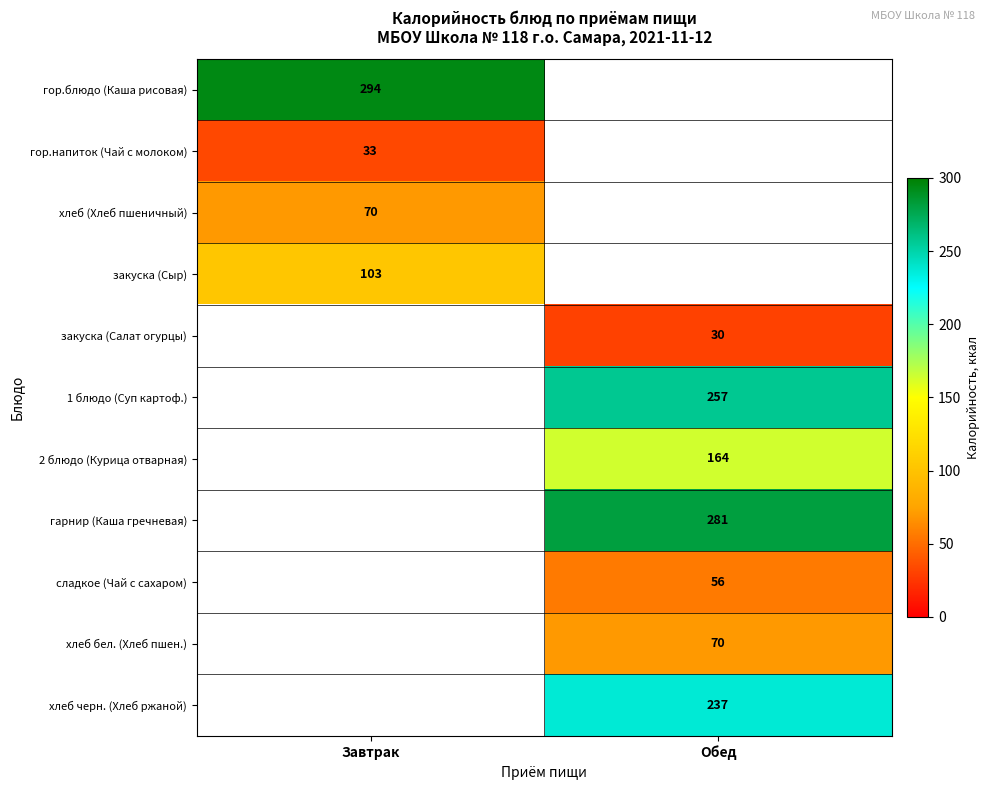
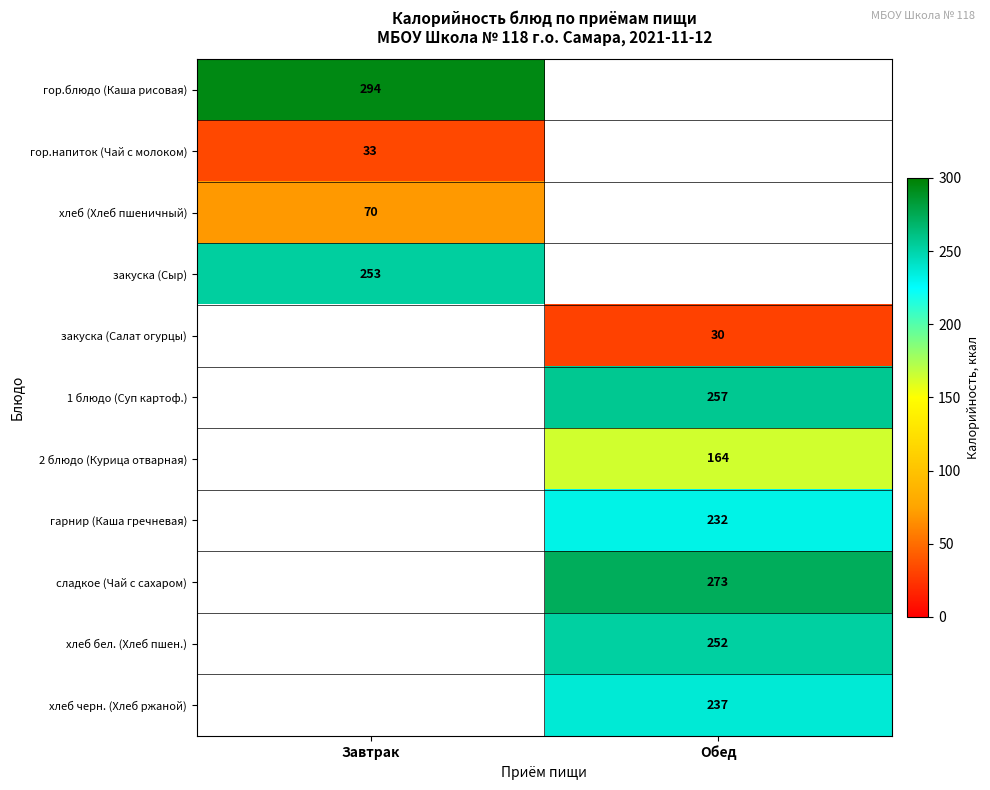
  {
    "гор.блюдо (Каша рисовая)": {
      "Завтрак": 294
    },
    "гор.напиток (Чай с молоком)": {
      "Завтрак": 33
    },
    "хлеб (Хлеб пшеничный)": {
      "Завтрак": 70
    },
    "закуска (Сыр)": {
-     "Завтрак": 103
+     "Завтрак": 253
    },
    "закуска (Салат огурцы)": {
      "Обед": 30
    },
    "1 блюдо (Суп картоф.)": {
      "Обед": 257
    },
    "2 блюдо (Курица отварная)": {
      "Обед": 164
    },
    "гарнир (Каша гречневая)": {
-     "Обед": 281
+     "Обед": 232
    },
    "сладкое (Чай с сахаром)": {
-     "Обед": 56
+     "Обед": 273
    },
    "хлеб бел. (Хлеб пшен.)": {
-     "Обед": 70
+     "Обед": 252
    },
    "хлеб черн. (Хлеб ржаной)": {
      "Обед": 237
    }
  }
